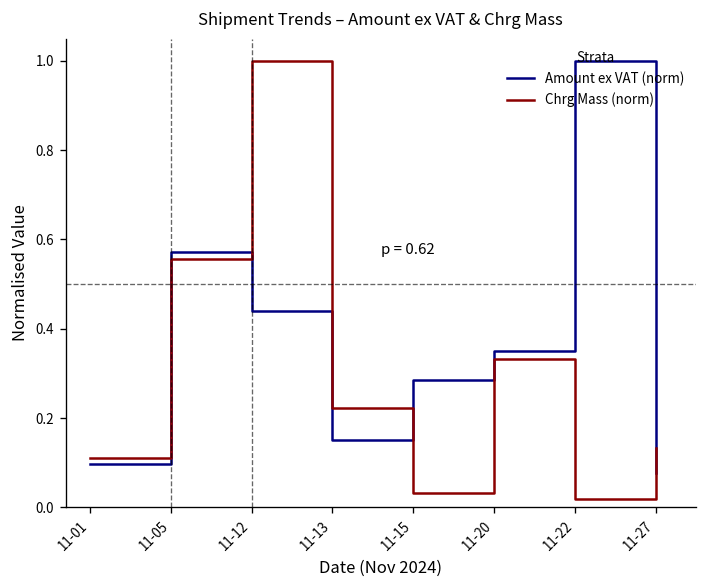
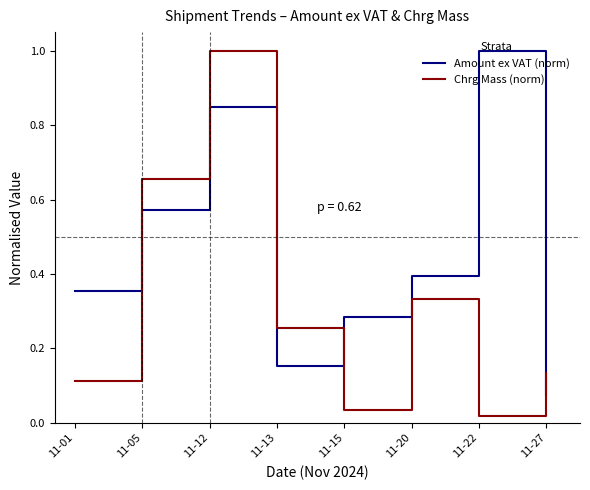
  {
    "Amount ex VAT (norm)": {
-     "11-01": 0.10,
+     "11-01": 0.36,
      "11-05": 0.57,
-     "11-12": 0.44,
+     "11-12": 0.85,
      "11-13": 0.15,
      "11-15": 0.29,
-     "11-20": 0.35,
+     "11-20": 0.40,
      "11-22": 1.00,
      "11-27": 0.08
    },
    "Chrg Mass (norm)": {
      "11-01": 0.11,
-     "11-05": 0.56,
+     "11-05": 0.66,
      "11-12": 1.00,
-     "11-13": 0.22,
+     "11-13": 0.26,
      "11-15": 0.03,
      "11-20": 0.33,
      "11-22": 0.02,
      "11-27": 0.13
    }
  }
